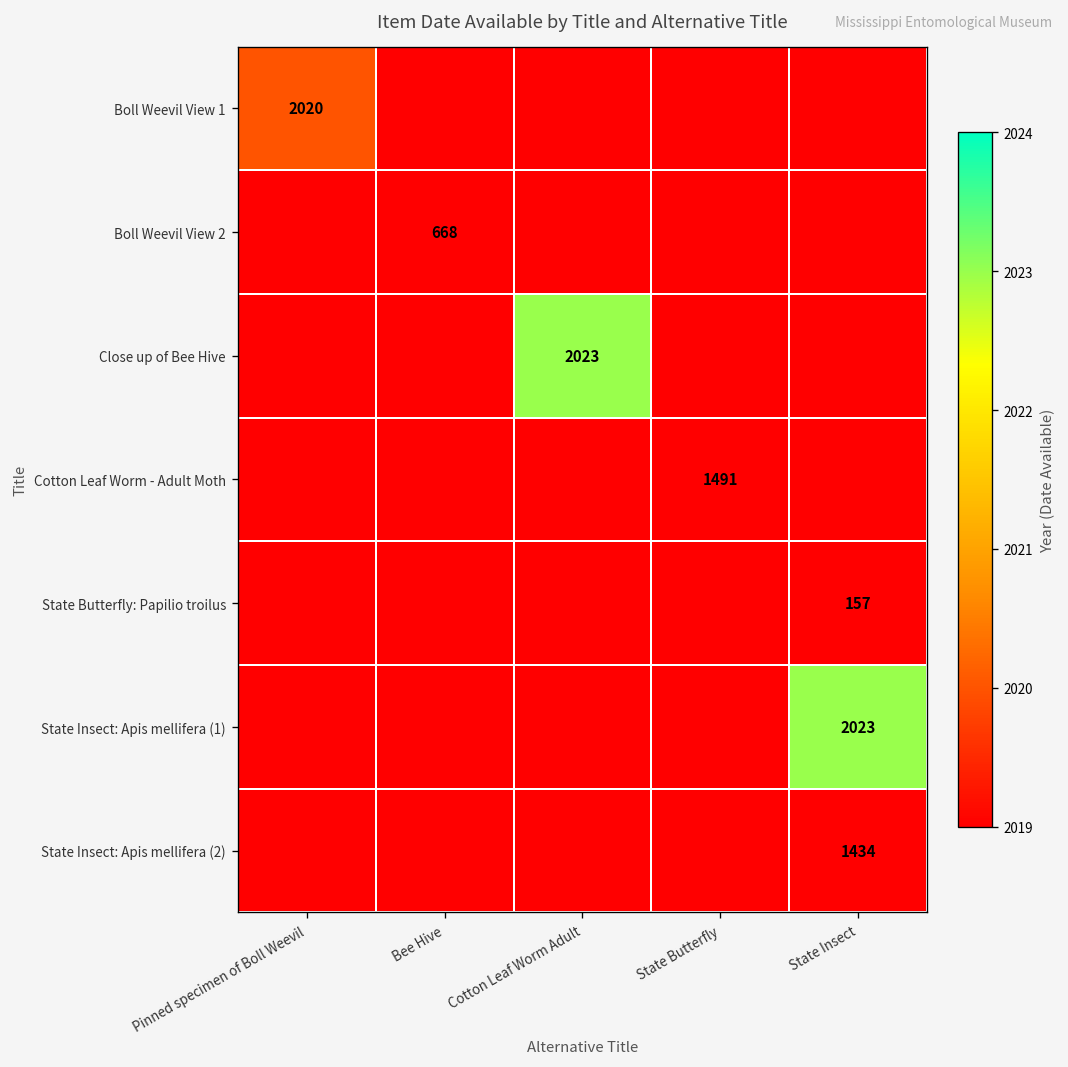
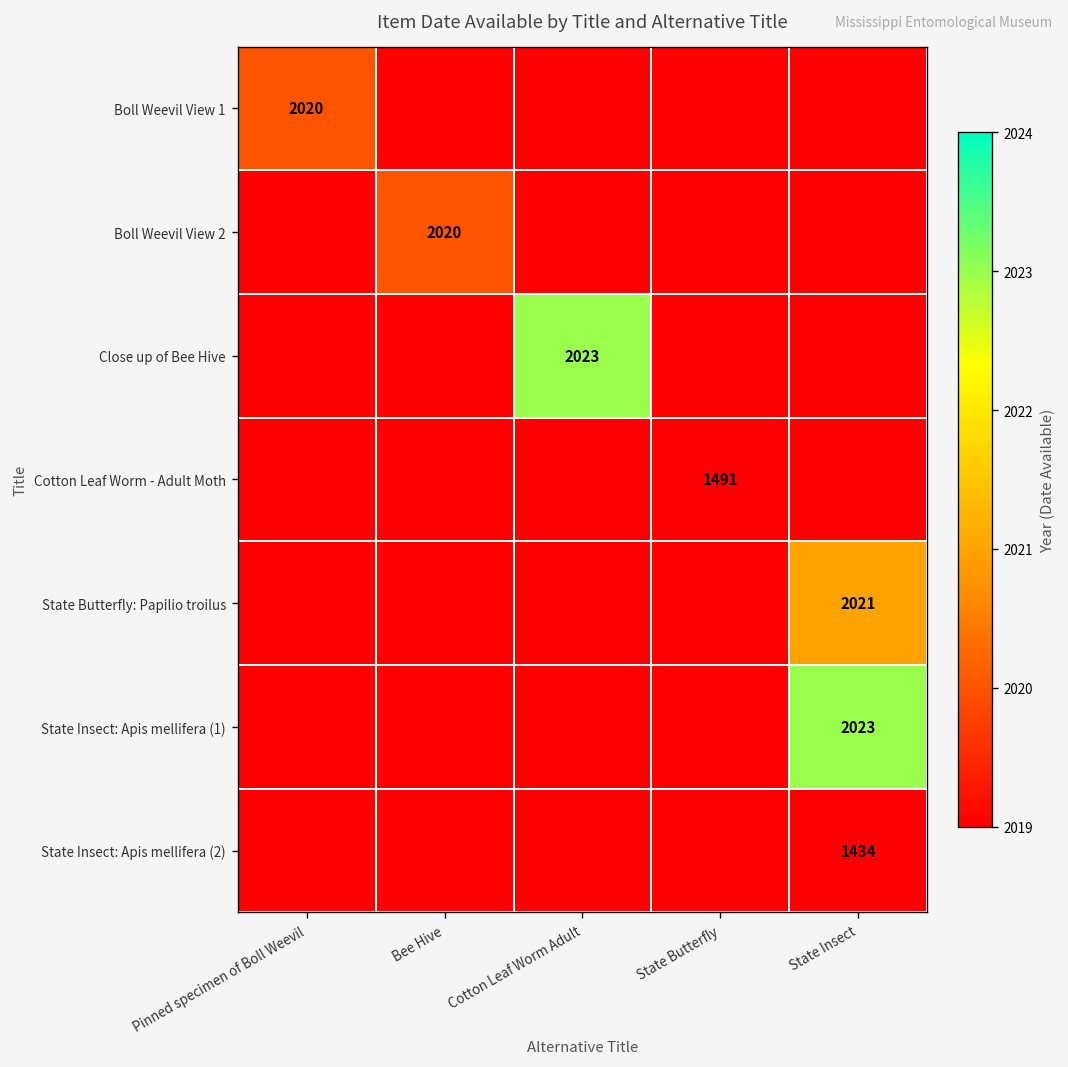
  {
    "Boll Weevil View 1": {
      "Pinned specimen of Boll Weevil": 2020
    },
    "Boll Weevil View 2": {
-     "Bee Hive": 668
+     "Bee Hive": 2020
    },
    "Close up of Bee Hive": {
      "Cotton Leaf Worm Adult": 2023
    },
    "Cotton Leaf Worm - Adult Moth": {
      "State Butterfly": 1491
    },
    "State Butterfly: Papilio troilus": {
-     "State Insect": 157
+     "State Insect": 2021
    },
    "State Insect: Apis mellifera (1)": {
      "State Insect": 2023
    },
    "State Insect: Apis mellifera (2)": {
      "State Insect": 1434
    }
  }
